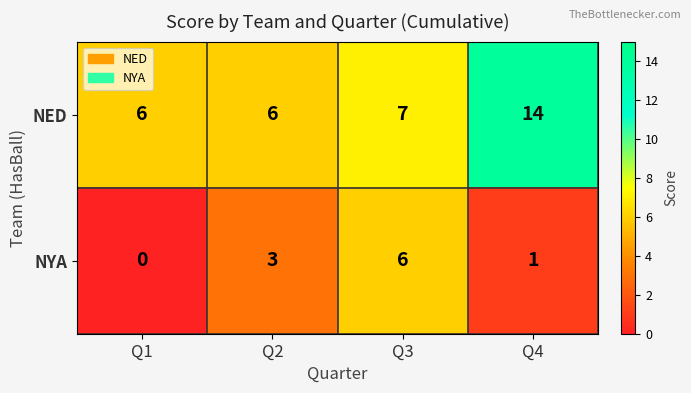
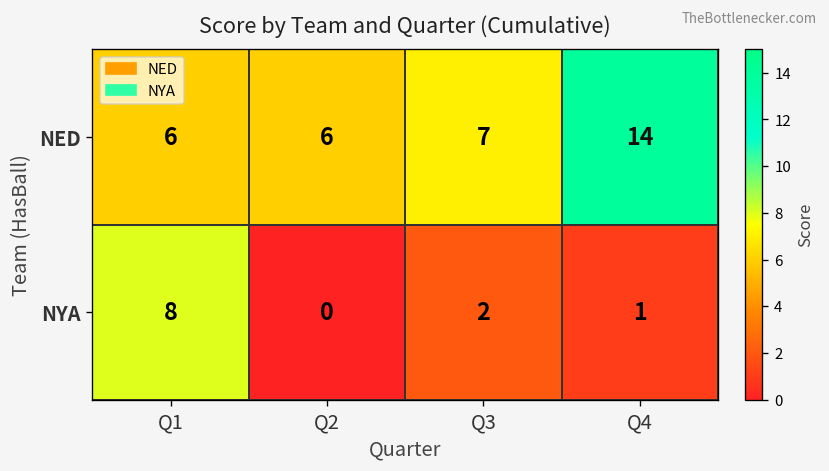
  {
    "NED": {
      "Q1": 6,
      "Q2": 6,
      "Q3": 7,
      "Q4": 14
    },
    "NYA": {
-     "Q1": 0,
-     "Q2": 3,
-     "Q3": 6,
+     "Q1": 8,
+     "Q2": 0,
+     "Q3": 2,
      "Q4": 1
    }
  }
